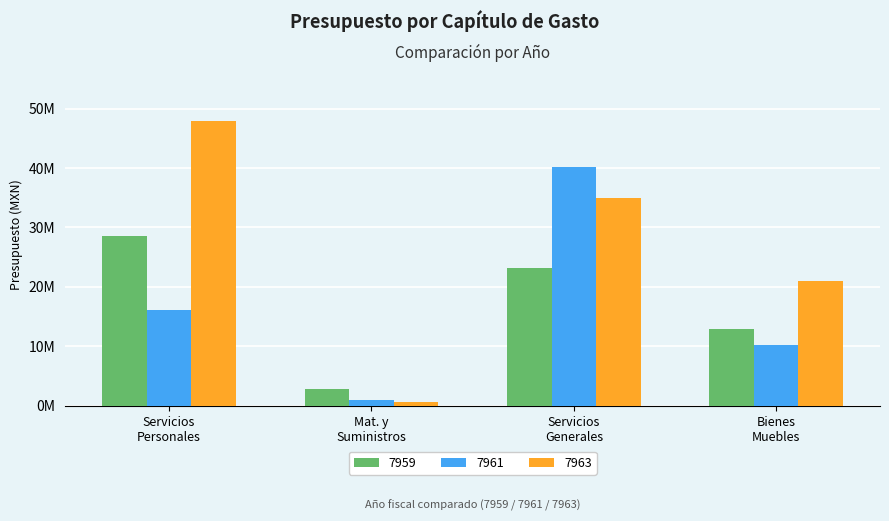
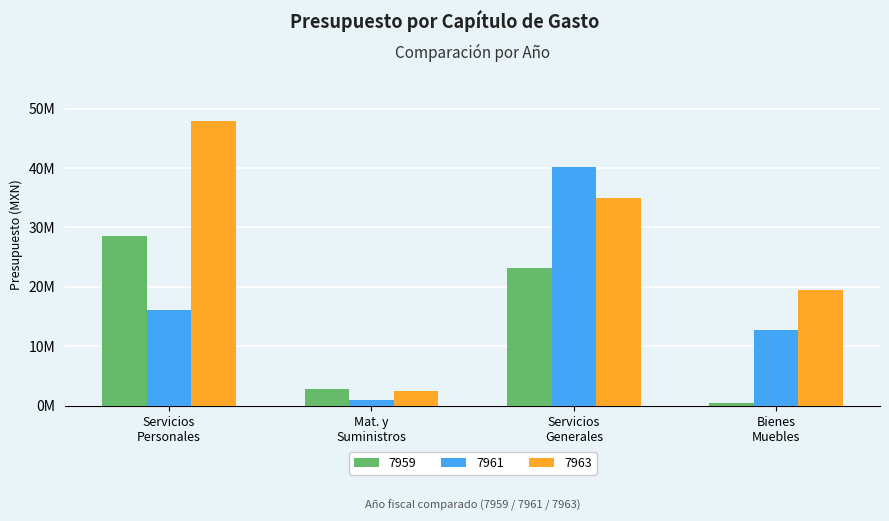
  {
    "7959": {
      "Servicios Personales": 29000000,
      "Mat. y Suministros": 3000000,
      "Servicios Generales": 23000000,
-     "Bienes Muebles": 13000000
+     "Bienes Muebles": 0
    },
    "7961": {
      "Servicios Personales": 16000000,
      "Mat. y Suministros": 1000000,
      "Servicios Generales": 40000000,
-     "Bienes Muebles": 10000000
+     "Bienes Muebles": 13000000
    },
    "7963": {
      "Servicios Personales": 48000000,
-     "Mat. y Suministros": 1000000,
+     "Mat. y Suministros": 2000000,
      "Servicios Generales": 35000000,
-     "Bienes Muebles": 21000000
+     "Bienes Muebles": 20000000
    }
  }
